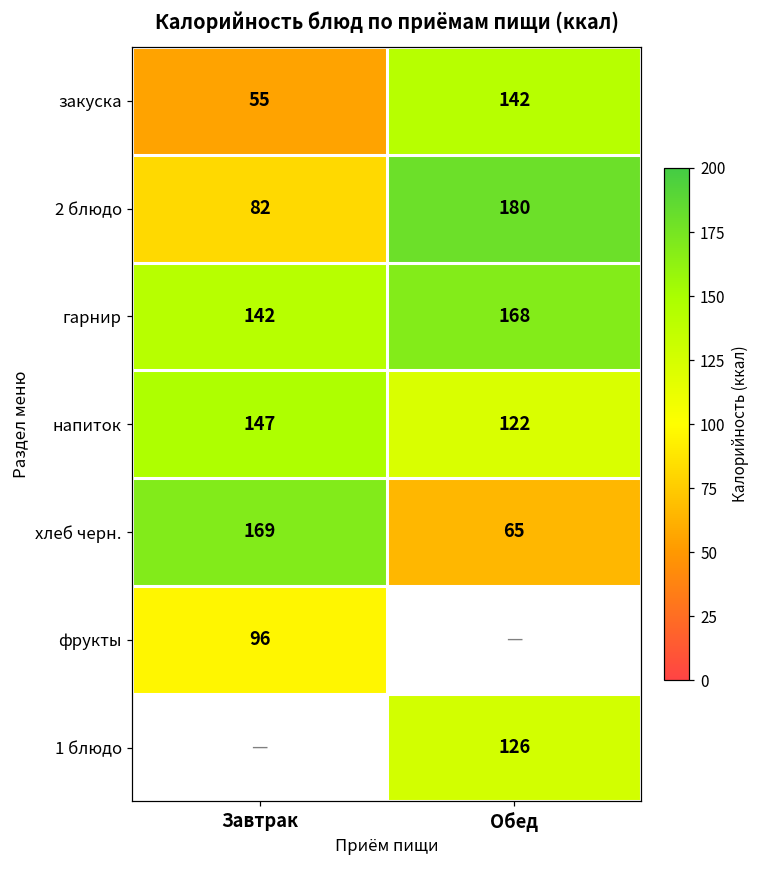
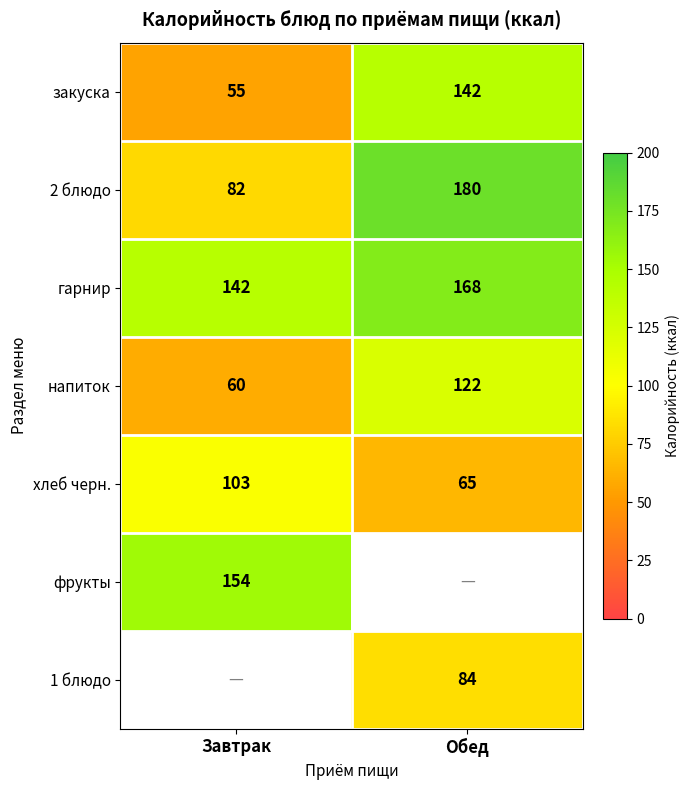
  {
    "закуска": {
      "Завтрак": 55,
      "Обед": 142
    },
    "2 блюдо": {
      "Завтрак": 82,
      "Обед": 180
    },
    "гарнир": {
      "Завтрак": 142,
      "Обед": 168
    },
    "напиток": {
-     "Завтрак": 147,
+     "Завтрак": 60,
      "Обед": 122
    },
    "хлеб черн.": {
-     "Завтрак": 169,
+     "Завтрак": 103,
      "Обед": 65
    },
    "фрукты": {
-     "Завтрак": 96
+     "Завтрак": 154
    },
    "1 блюдо": {
-     "Обед": 126
+     "Обед": 84
    }
  }
